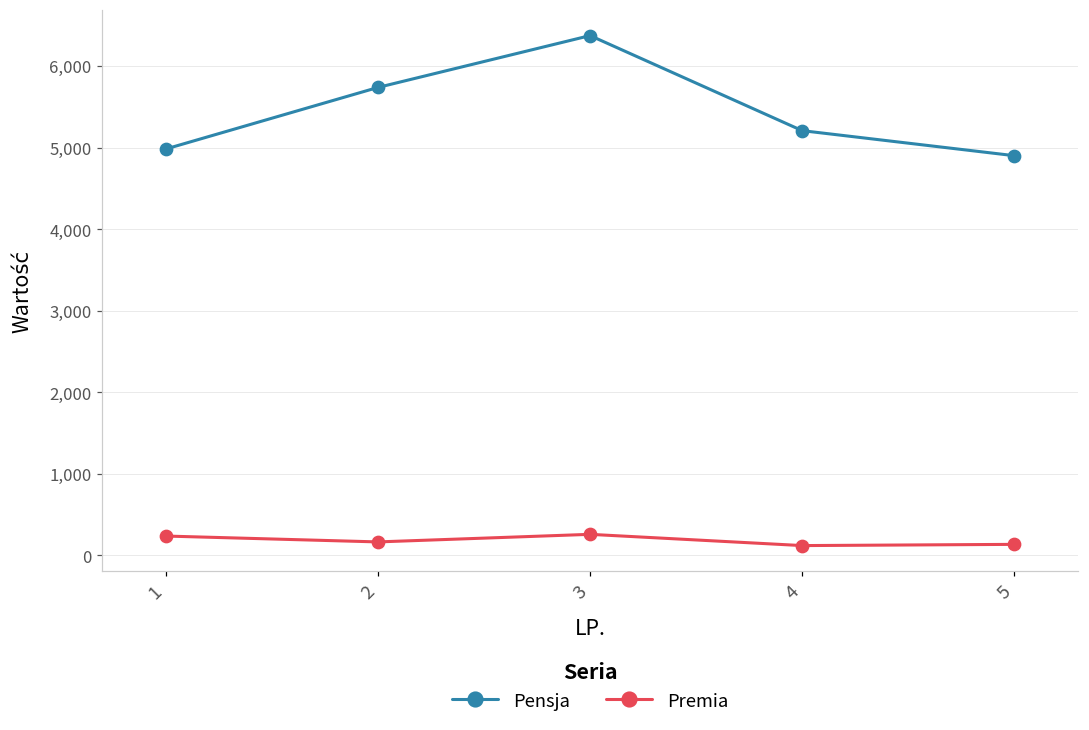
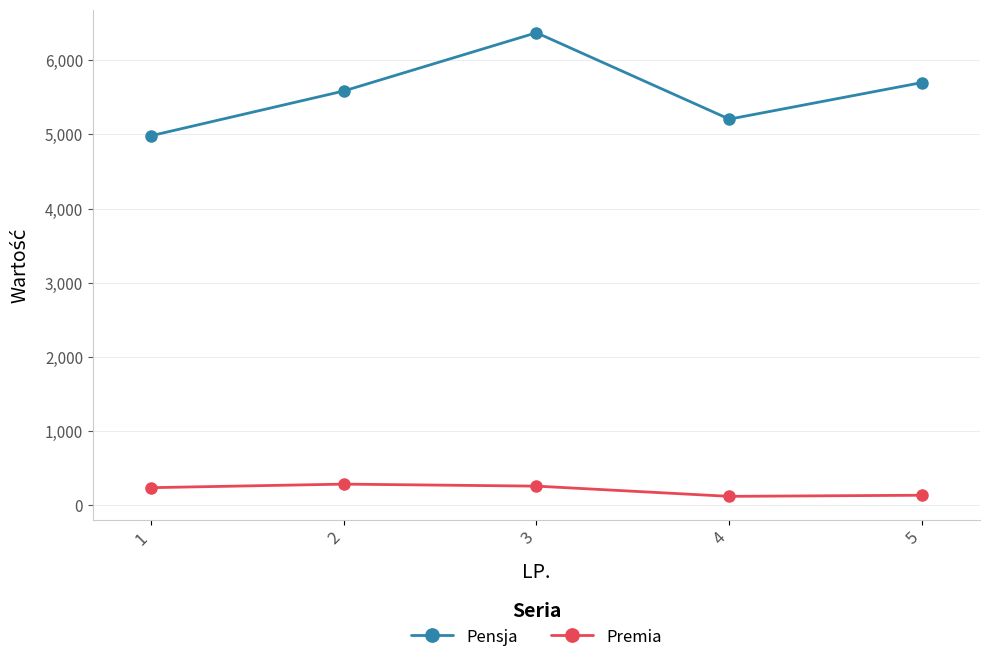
  {
    "Pensja": {
      "1": "5,000",
-     "2": "5,700",
+     "2": "5,600",
      "3": "6,400",
      "4": "5,200",
-     "5": "4,900"
+     "5": "5,700"
    },
    "Premia": {
      "1": "200",
-     "2": "200",
+     "2": "300",
      "3": "300",
      "4": "100",
      "5": "100"
    }
  }
